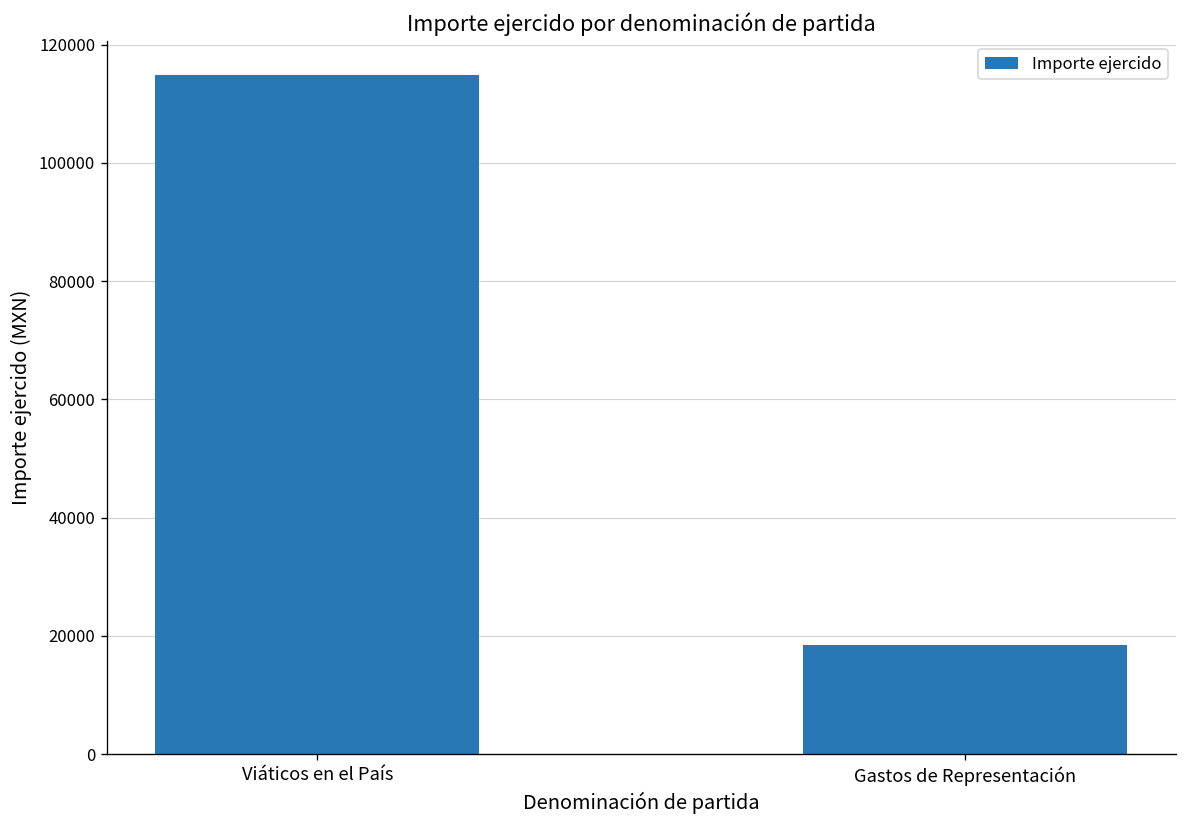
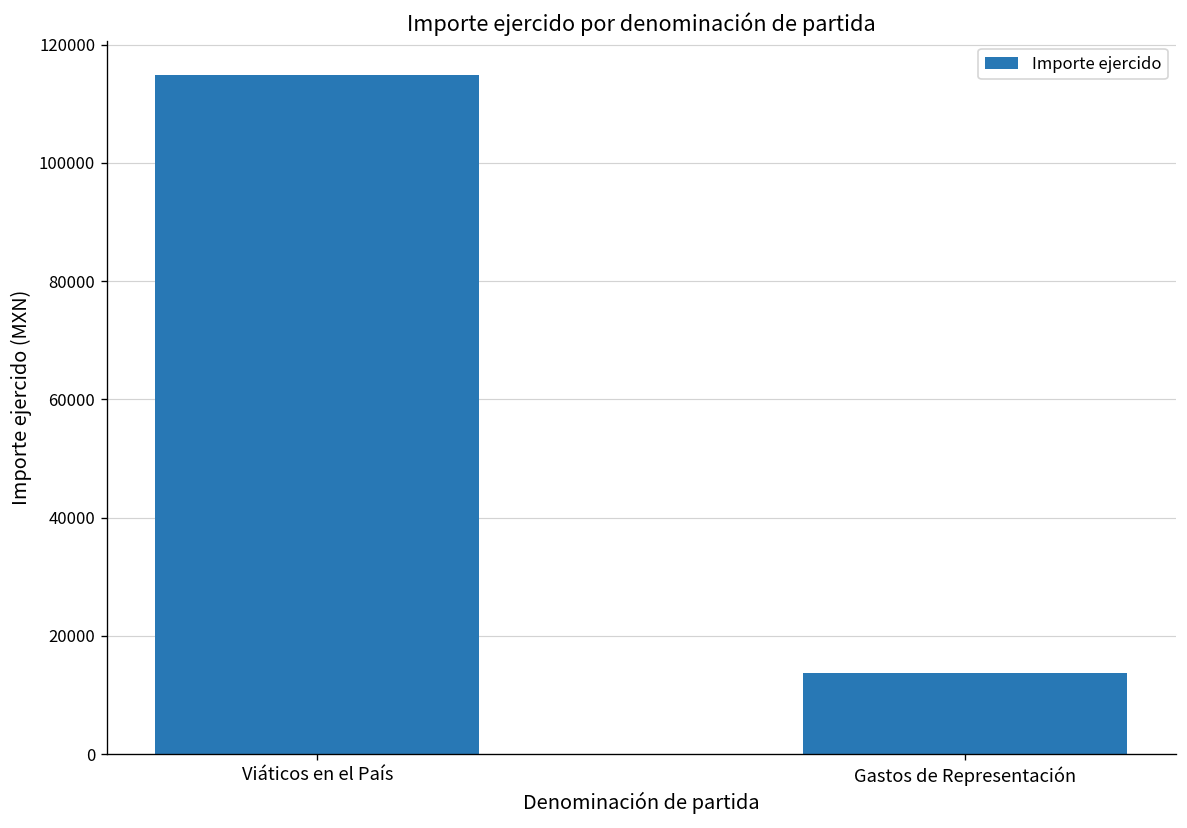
  {
    "Viáticos en el País": 115000,
-   "Gastos de Representación": 19000
+   "Gastos de Representación": 14000
  }
